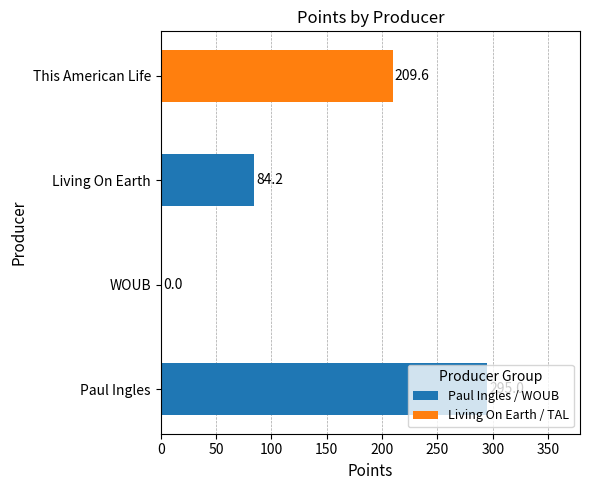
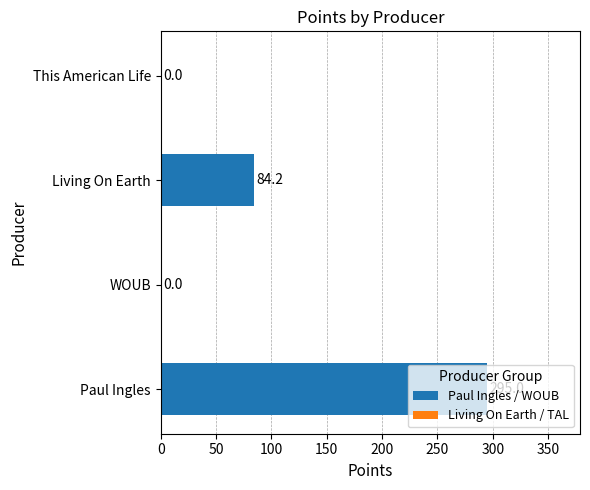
  {
-   "This American Life": 209.6,
+   "This American Life": 0.0,
    "Living On Earth": 84.2,
    "WOUB": 0.0
  }
